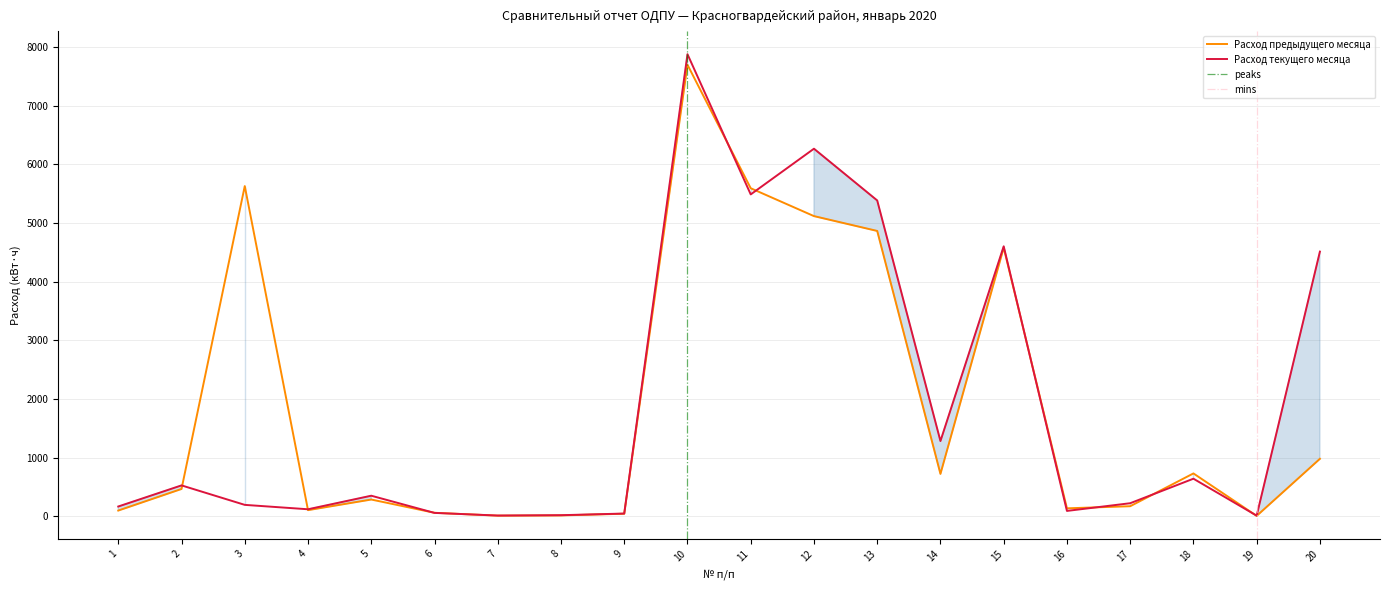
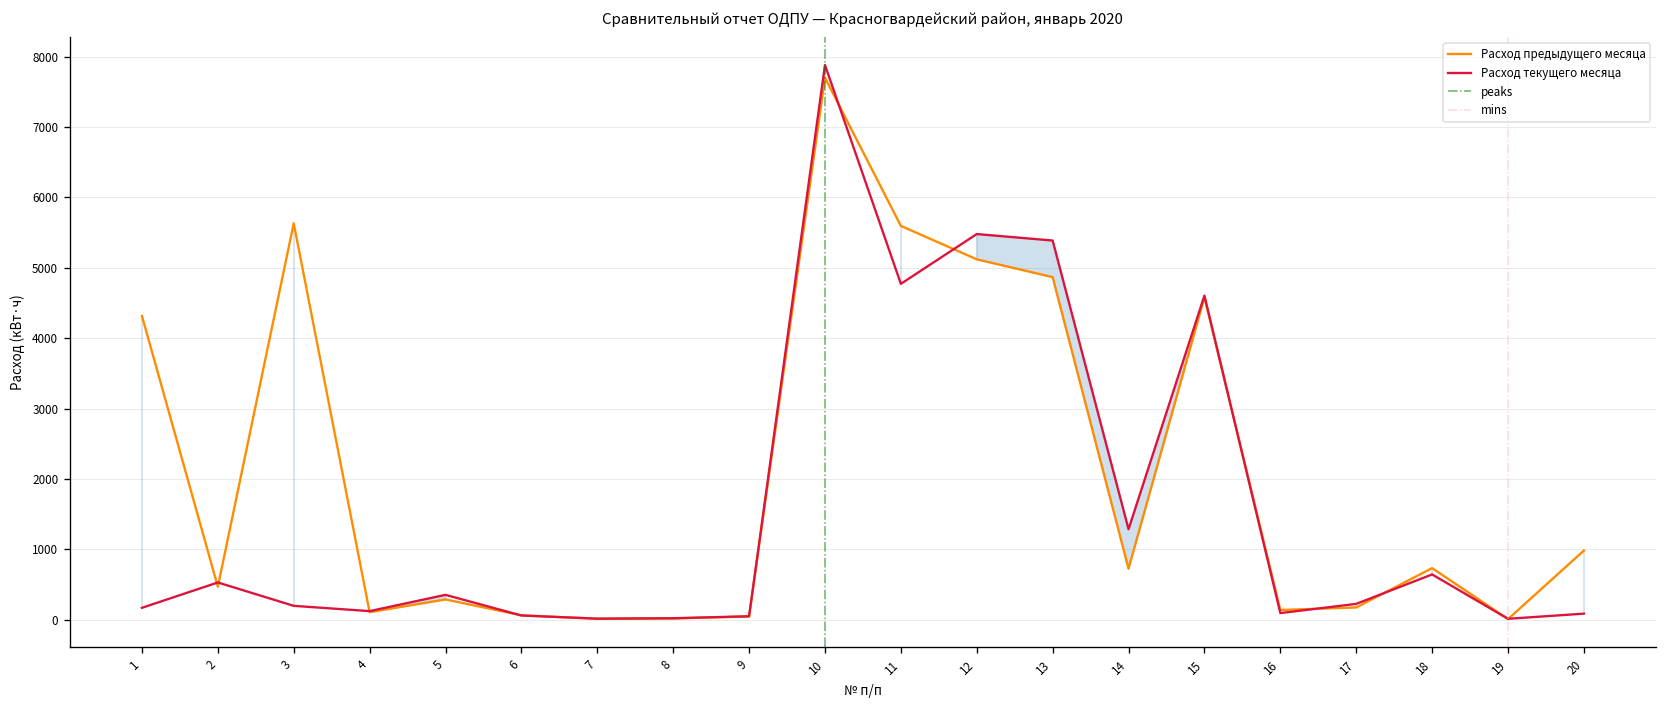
  {
    "Расход предыдущего месяца": {
-     "1": 100,
+     "1": 4300,
      "2": 500,
      "3": 5600,
      "5": 300,
      "10": 7700,
      "11": 5600,
      "12": 5100,
      "13": 4900,
      "14": 700,
      "16": 100,
      "17": 200,
      "18": 700,
      "20": 1000
    },
    "Расход текущего месяца": {
      "1": 200,
      "2": 500,
      "3": 200,
      "5": 400,
      "10": 7900,
-     "11": 5500,
-     "12": 6300,
+     "11": 4800,
+     "12": 5500,
      "13": 5400,
      "14": 1300,
      "16": 100,
      "17": 200,
      "18": 600,
-     "20": 4500
+     "20": 100
    }
  }
